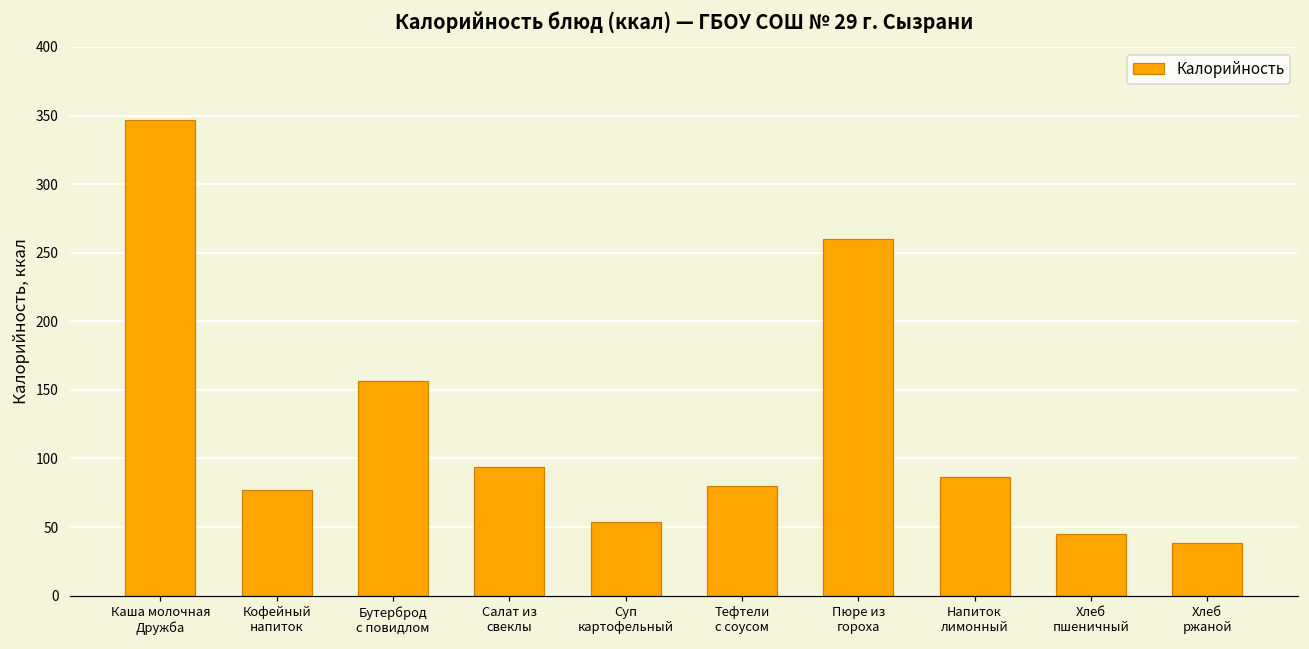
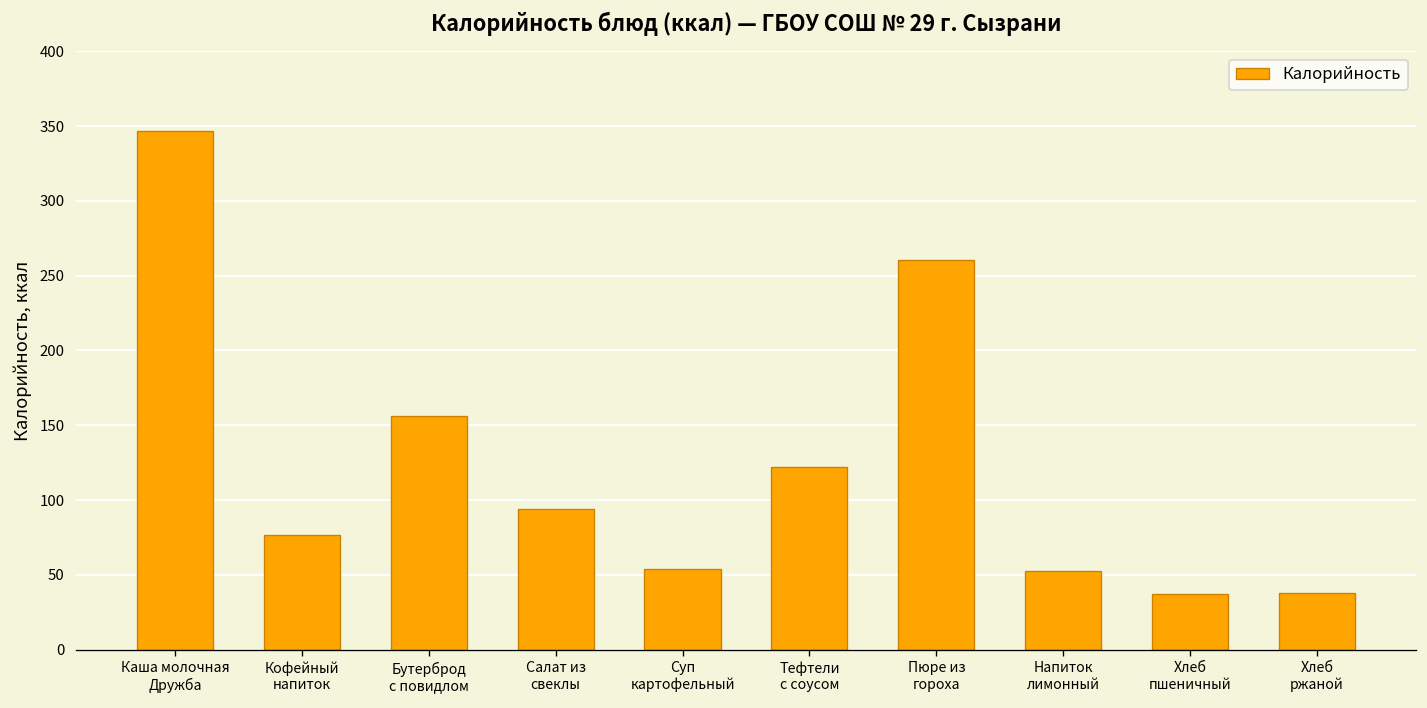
  {
    "Каша молочная Дружба": 347,
    "Кофейный напиток": 77,
    "Бутерброд с повидлом": 156,
    "Салат из свеклы": 94,
    "Суп картофельный": 54,
-   "Тефтели с соусом": 80,
+   "Тефтели с соусом": 122,
    "Пюре из гороха": 260,
-   "Напиток лимонный": 86,
-   "Хлеб пшеничный": 45,
+   "Напиток лимонный": 53,
+   "Хлеб пшеничный": 38,
    "Хлеб ржаной": 38
  }
